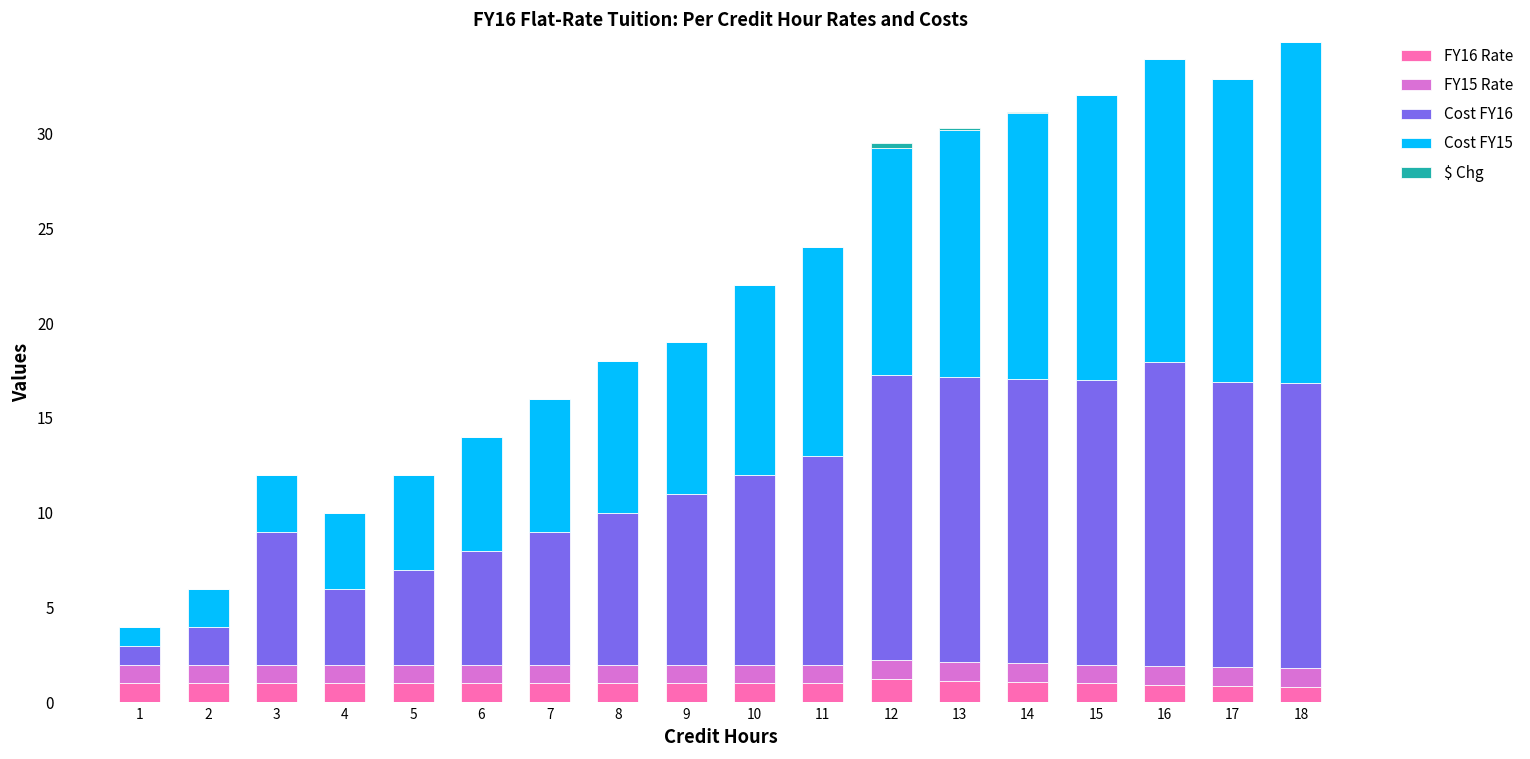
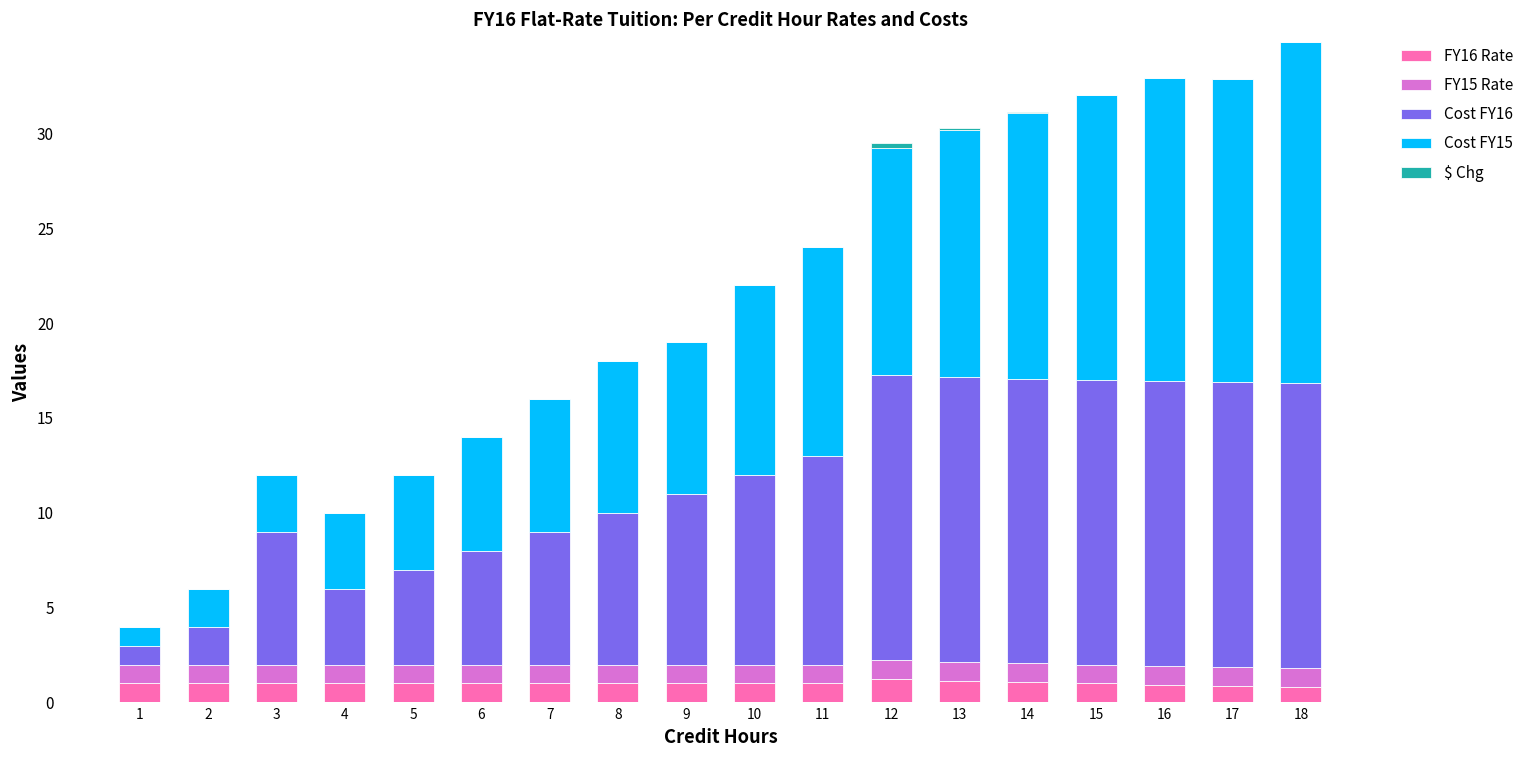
  {
    "Cost FY16": {
      "1": 1,
      "2": 2,
      "3": 7,
      "4": 4,
      "5": 5,
      "6": 6,
      "7": 7,
      "8": 8,
      "9": 9,
      "10": 10,
      "11": 11,
      "12": 15,
      "13": 15,
      "14": 15,
      "15": 15,
-     "16": 16,
+     "16": 15,
      "17": 15,
      "18": 15
    },
    "Cost FY15": {
      "1": 1,
      "2": 2,
      "3": 3,
      "4": 4,
      "5": 5,
      "6": 6,
      "7": 7,
      "8": 8,
      "9": 8,
      "10": 10,
      "11": 11,
      "12": 12,
      "13": 13,
      "14": 14,
      "15": 15,
      "16": 16,
      "17": 16,
      "18": 18
    },
    "$ Chg": {
      "1": 0,
      "2": 0,
      "3": 0,
      "4": 0,
      "5": 0,
      "6": 0,
      "7": 0,
      "8": 0,
      "9": 0,
      "10": 0,
      "11": 0,
      "12": 0.3,
      "13": 0.2,
      "15": 0,
      "16": 0,
      "17": 0,
      "18": 0
    }
  }
